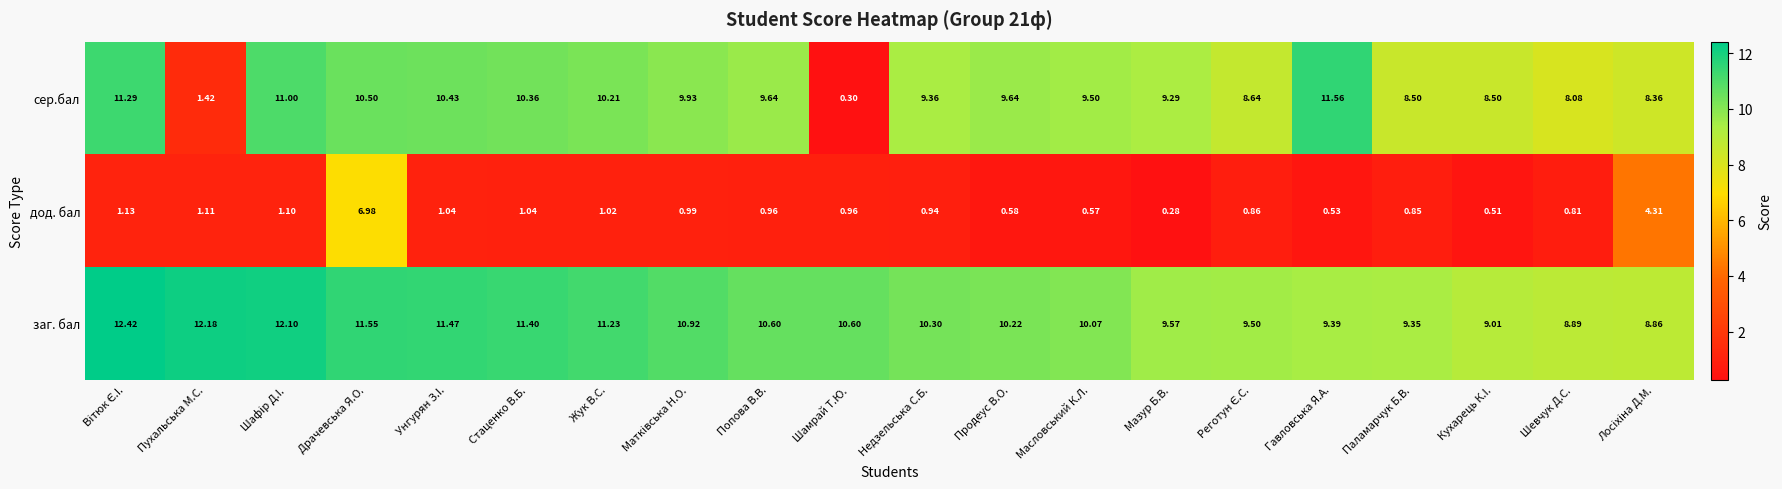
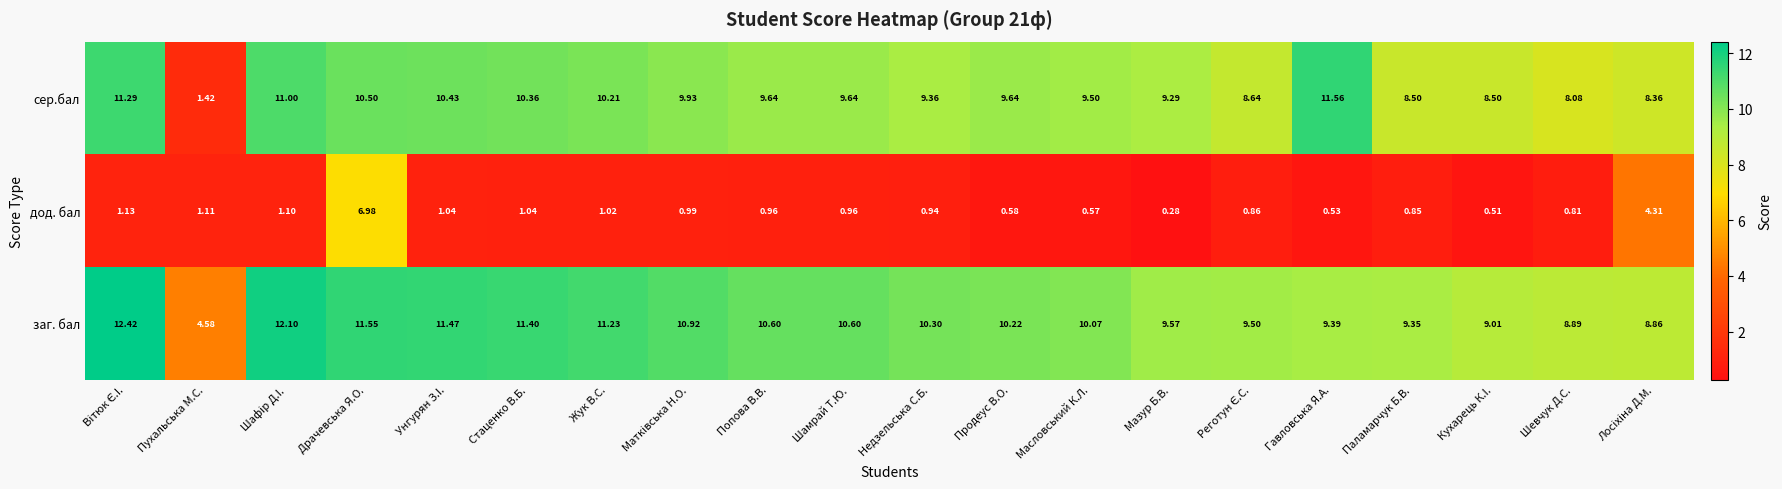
  {
    "сер.бал": {
      "Вітюк Є.І.": 11.29,
      "Пухальська М.С.": 1.42,
      "Шафір Д.І.": 11.00,
      "Драчевська Я.О.": 10.50,
      "Унгурян З.І.": 10.43,
      "Стаценко В.Б.": 10.36,
      "Жук В.С.": 10.21,
      "Матківська Н.О.": 9.93,
      "Попова В.В.": 9.64,
-     "Шамрай Т.Ю.": 0.30,
+     "Шамрай Т.Ю.": 9.64,
      "Недзельська С.Б.": 9.36,
      "Продеус В.О.": 9.64,
      "Масловський К.Л.": 9.50,
      "Мазур Б.В.": 9.29,
      "Реготун Є.С.": 8.64,
      "Гавловська Я.А.": 11.56,
      "Паламарчук Б.В.": 8.50,
      "Кухарець К.І.": 8.50,
      "Шевчук Д.С.": 8.08,
      "Лосіхіна Д.М.": 8.36
    },
    "дод. бал": {
      "Вітюк Є.І.": 1.13,
      "Пухальська М.С.": 1.11,
      "Шафір Д.І.": 1.10,
      "Драчевська Я.О.": 6.98,
      "Унгурян З.І.": 1.04,
      "Стаценко В.Б.": 1.04,
      "Жук В.С.": 1.02,
      "Матківська Н.О.": 0.99,
      "Попова В.В.": 0.96,
      "Шамрай Т.Ю.": 0.96,
      "Недзельська С.Б.": 0.94,
      "Продеус В.О.": 0.58,
      "Масловський К.Л.": 0.57,
      "Мазур Б.В.": 0.28,
      "Реготун Є.С.": 0.86,
      "Гавловська Я.А.": 0.53,
      "Паламарчук Б.В.": 0.85,
      "Кухарець К.І.": 0.51,
      "Шевчук Д.С.": 0.81,
      "Лосіхіна Д.М.": 4.31
    },
    "заг. бал": {
      "Вітюк Є.І.": 12.42,
-     "Пухальська М.С.": 12.18,
+     "Пухальська М.С.": 4.58,
      "Шафір Д.І.": 12.10,
      "Драчевська Я.О.": 11.55,
      "Унгурян З.І.": 11.47,
      "Стаценко В.Б.": 11.40,
      "Жук В.С.": 11.23,
      "Матківська Н.О.": 10.92,
      "Попова В.В.": 10.60,
      "Шамрай Т.Ю.": 10.60,
      "Недзельська С.Б.": 10.30,
      "Продеус В.О.": 10.22,
      "Масловський К.Л.": 10.07,
      "Мазур Б.В.": 9.57,
      "Реготун Є.С.": 9.50,
      "Гавловська Я.А.": 9.39,
      "Паламарчук Б.В.": 9.35,
      "Кухарець К.І.": 9.01,
      "Шевчук Д.С.": 8.89,
      "Лосіхіна Д.М.": 8.86
    }
  }
